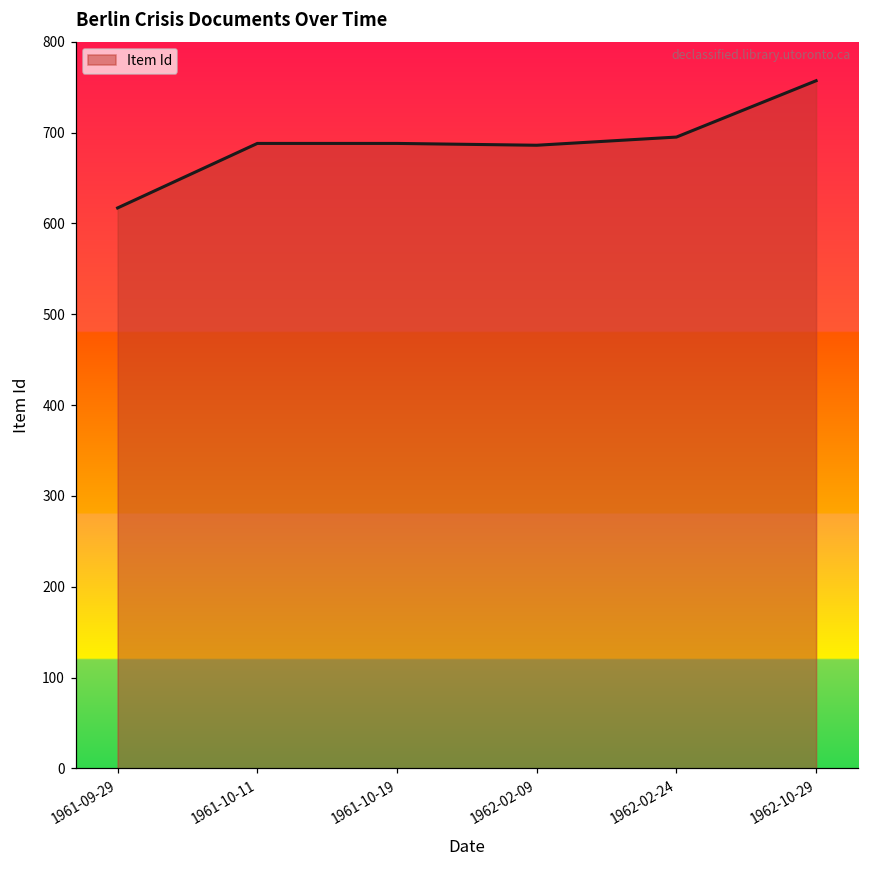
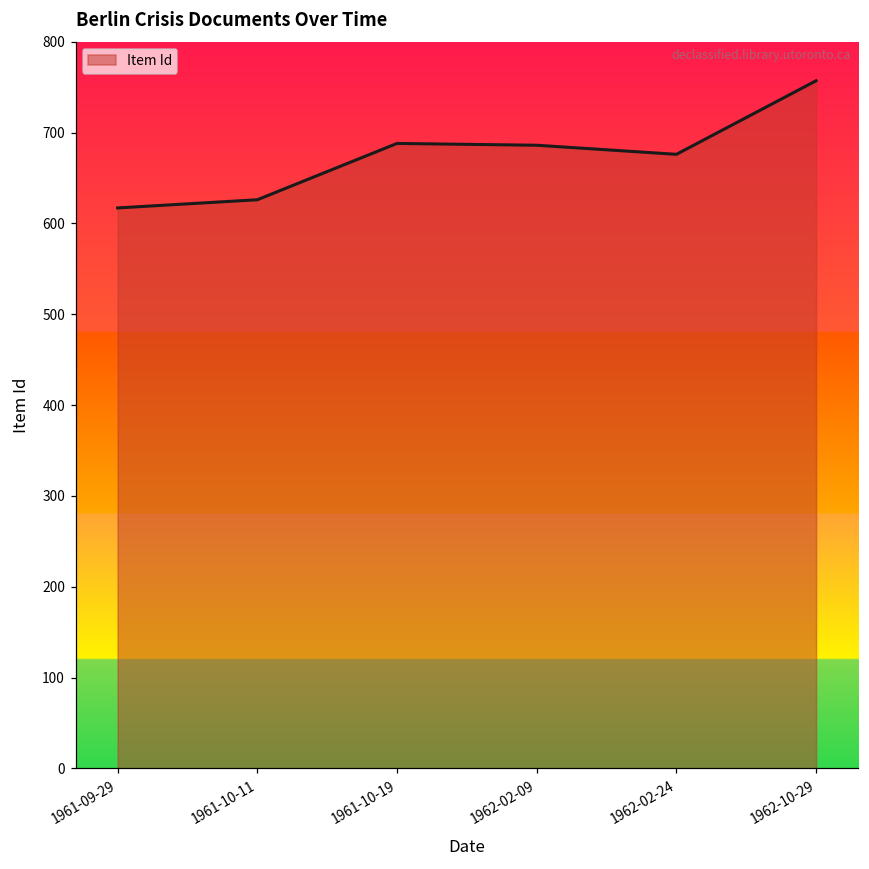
  {
    "1961-09-29": 620,
-   "1961-10-11": 690,
+   "1961-10-11": 630,
    "1961-10-19": 690,
    "1962-02-09": 690,
-   "1962-02-24": 700,
+   "1962-02-24": 680,
    "1962-10-29": 760
  }
